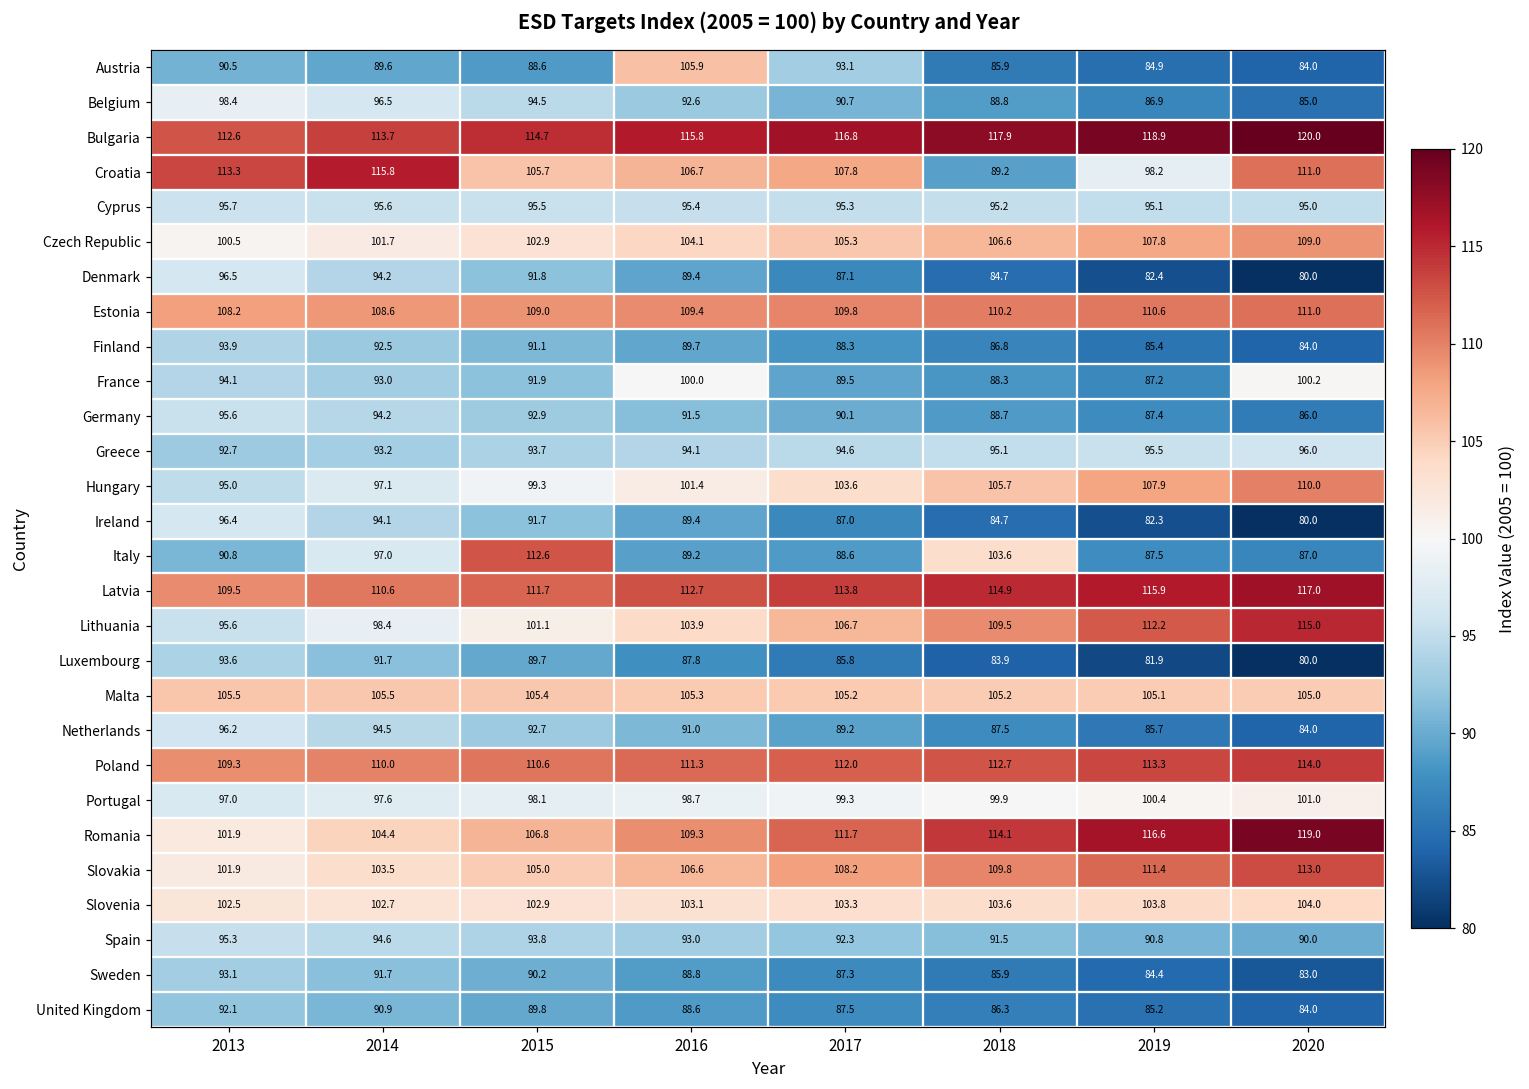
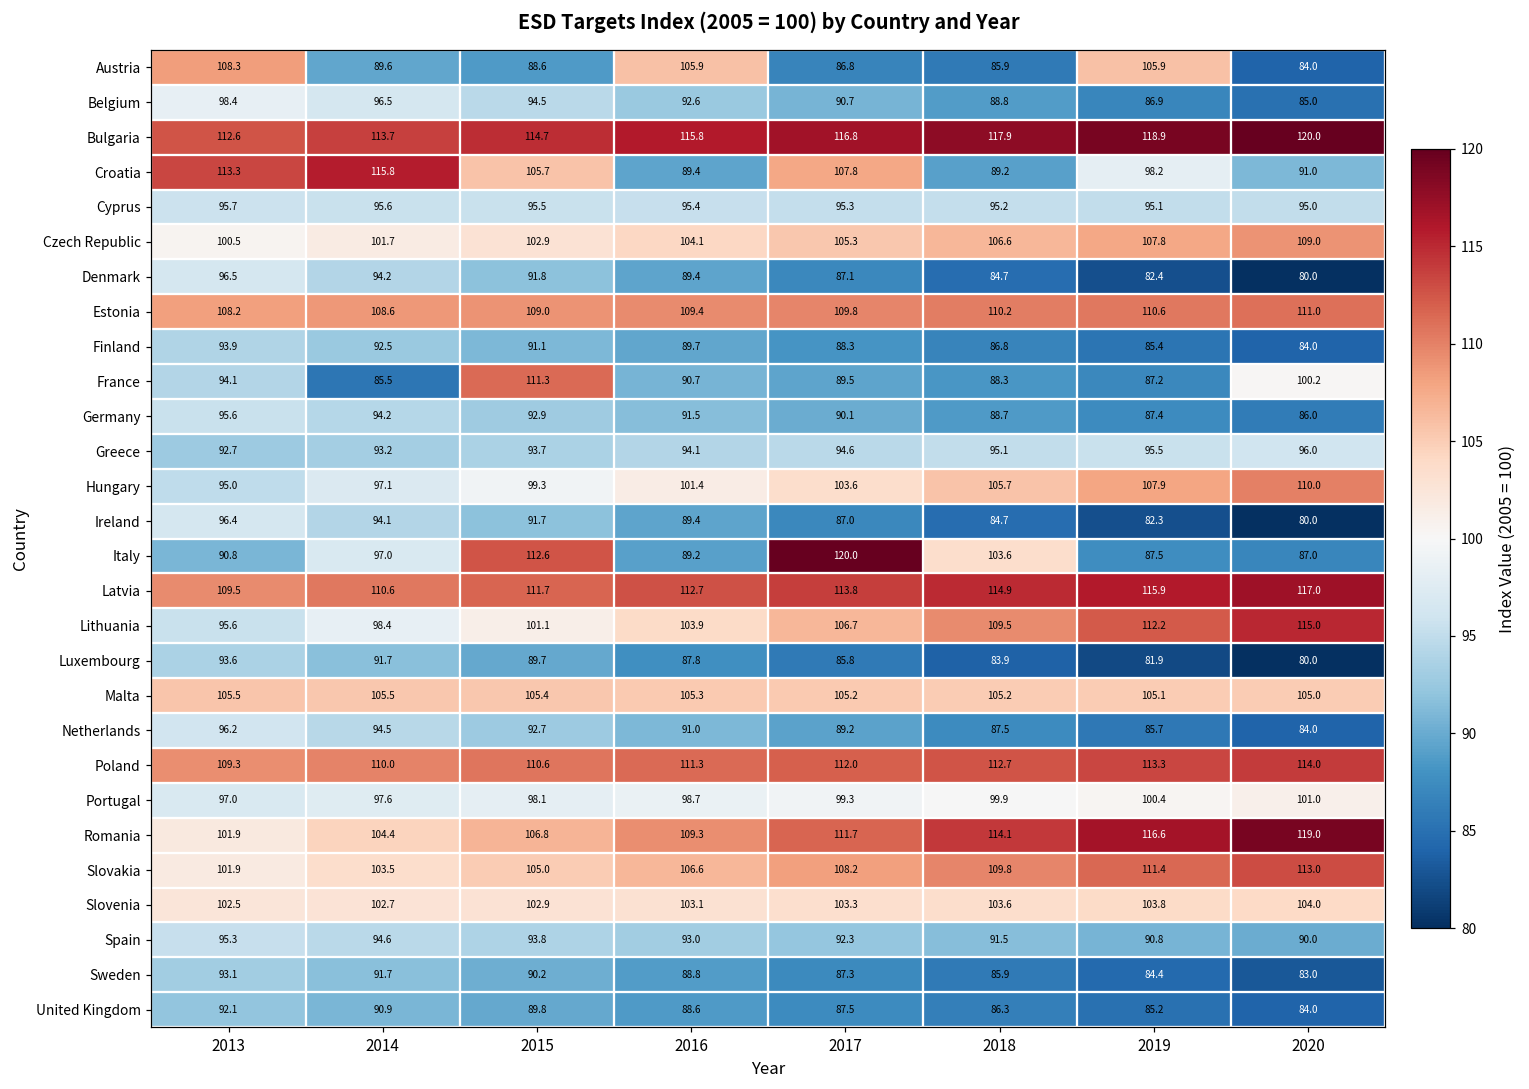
  {
    "Austria": {
-     "2013": 90.5,
+     "2013": 108.3,
      "2014": 89.6,
      "2015": 88.6,
      "2016": 105.9,
-     "2017": 93.1,
+     "2017": 86.8,
      "2018": 85.9,
-     "2019": 84.9,
+     "2019": 105.9,
      "2020": 84.0
    },
    "Croatia": {
      "2013": 113.3,
      "2014": 115.8,
      "2015": 105.7,
-     "2016": 106.7,
+     "2016": 89.4,
      "2017": 107.8,
      "2018": 89.2,
      "2019": 98.2,
-     "2020": 111.0
+     "2020": 91.0
    },
    "France": {
      "2013": 94.1,
-     "2014": 93.0,
-     "2015": 91.9,
-     "2016": 100.0,
+     "2014": 85.5,
+     "2015": 111.3,
+     "2016": 90.7,
      "2017": 89.5,
      "2018": 88.3,
      "2019": 87.2,
      "2020": 100.2
    },
    "Italy": {
      "2013": 90.8,
      "2014": 97.0,
      "2015": 112.6,
      "2016": 89.2,
-     "2017": 88.6,
+     "2017": 120.0,
      "2018": 103.6,
      "2019": 87.5,
      "2020": 87.0
    }
  }
